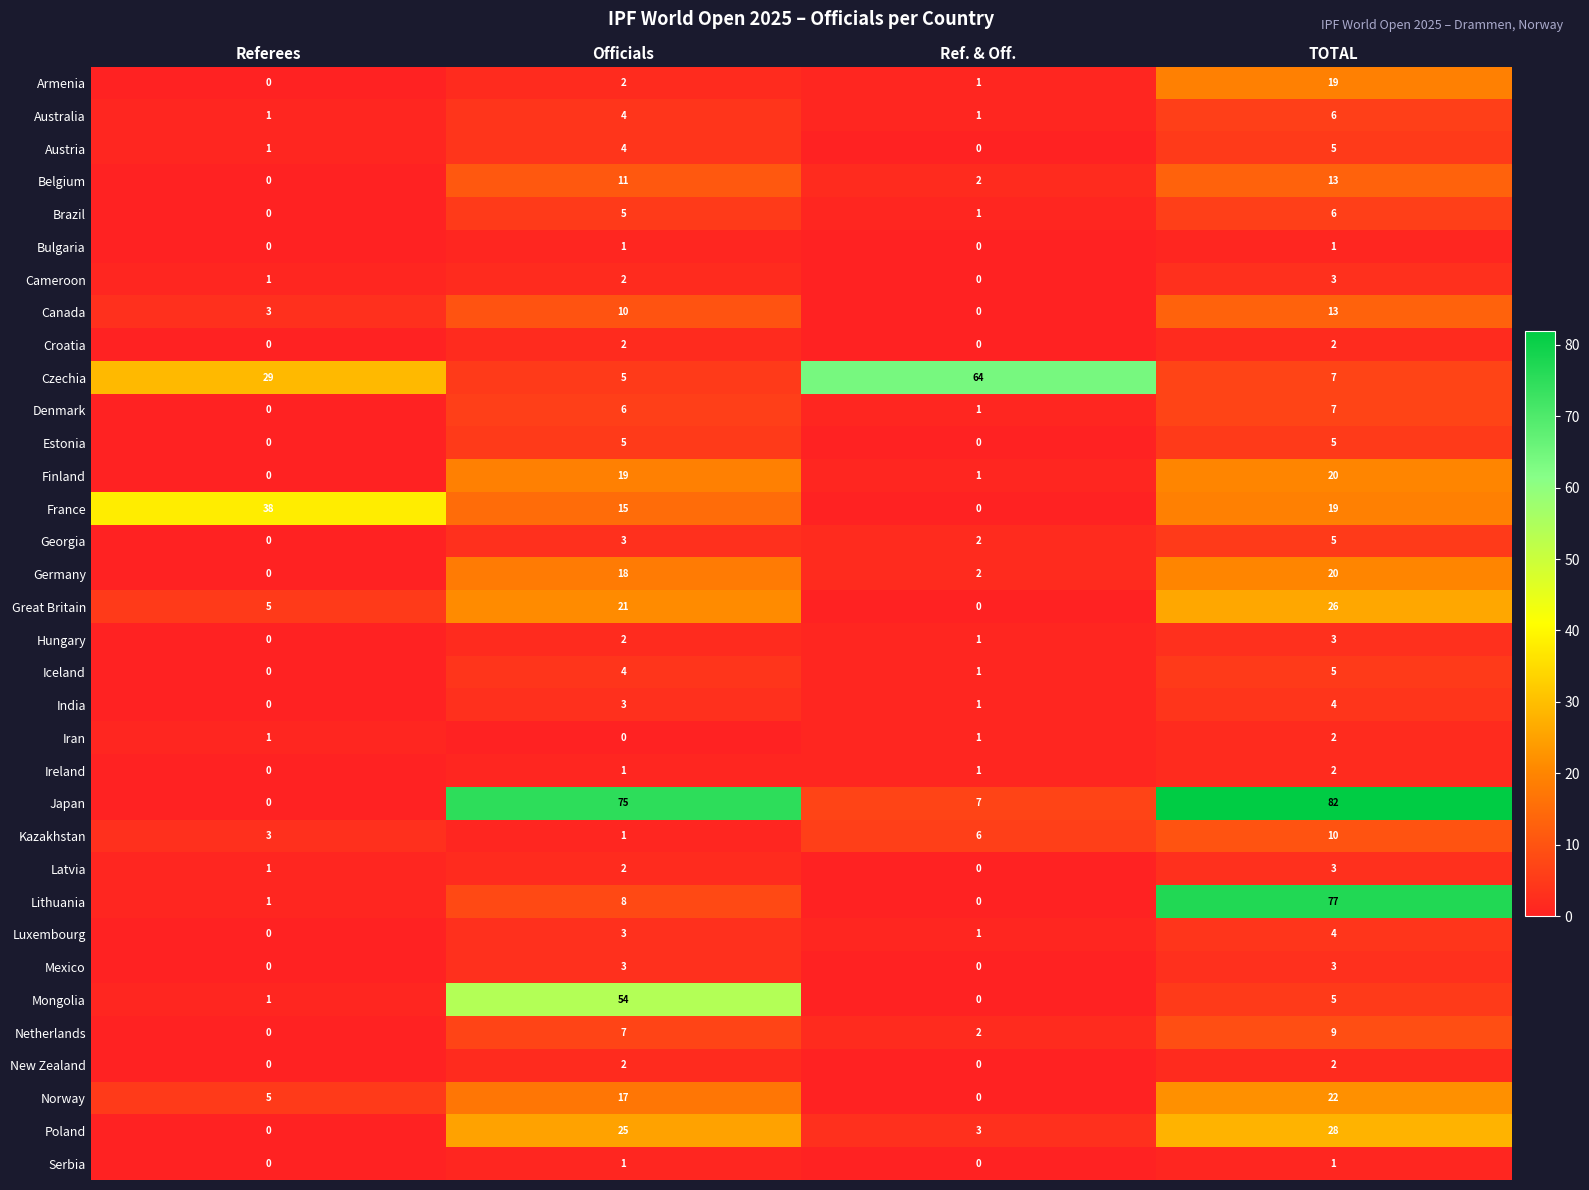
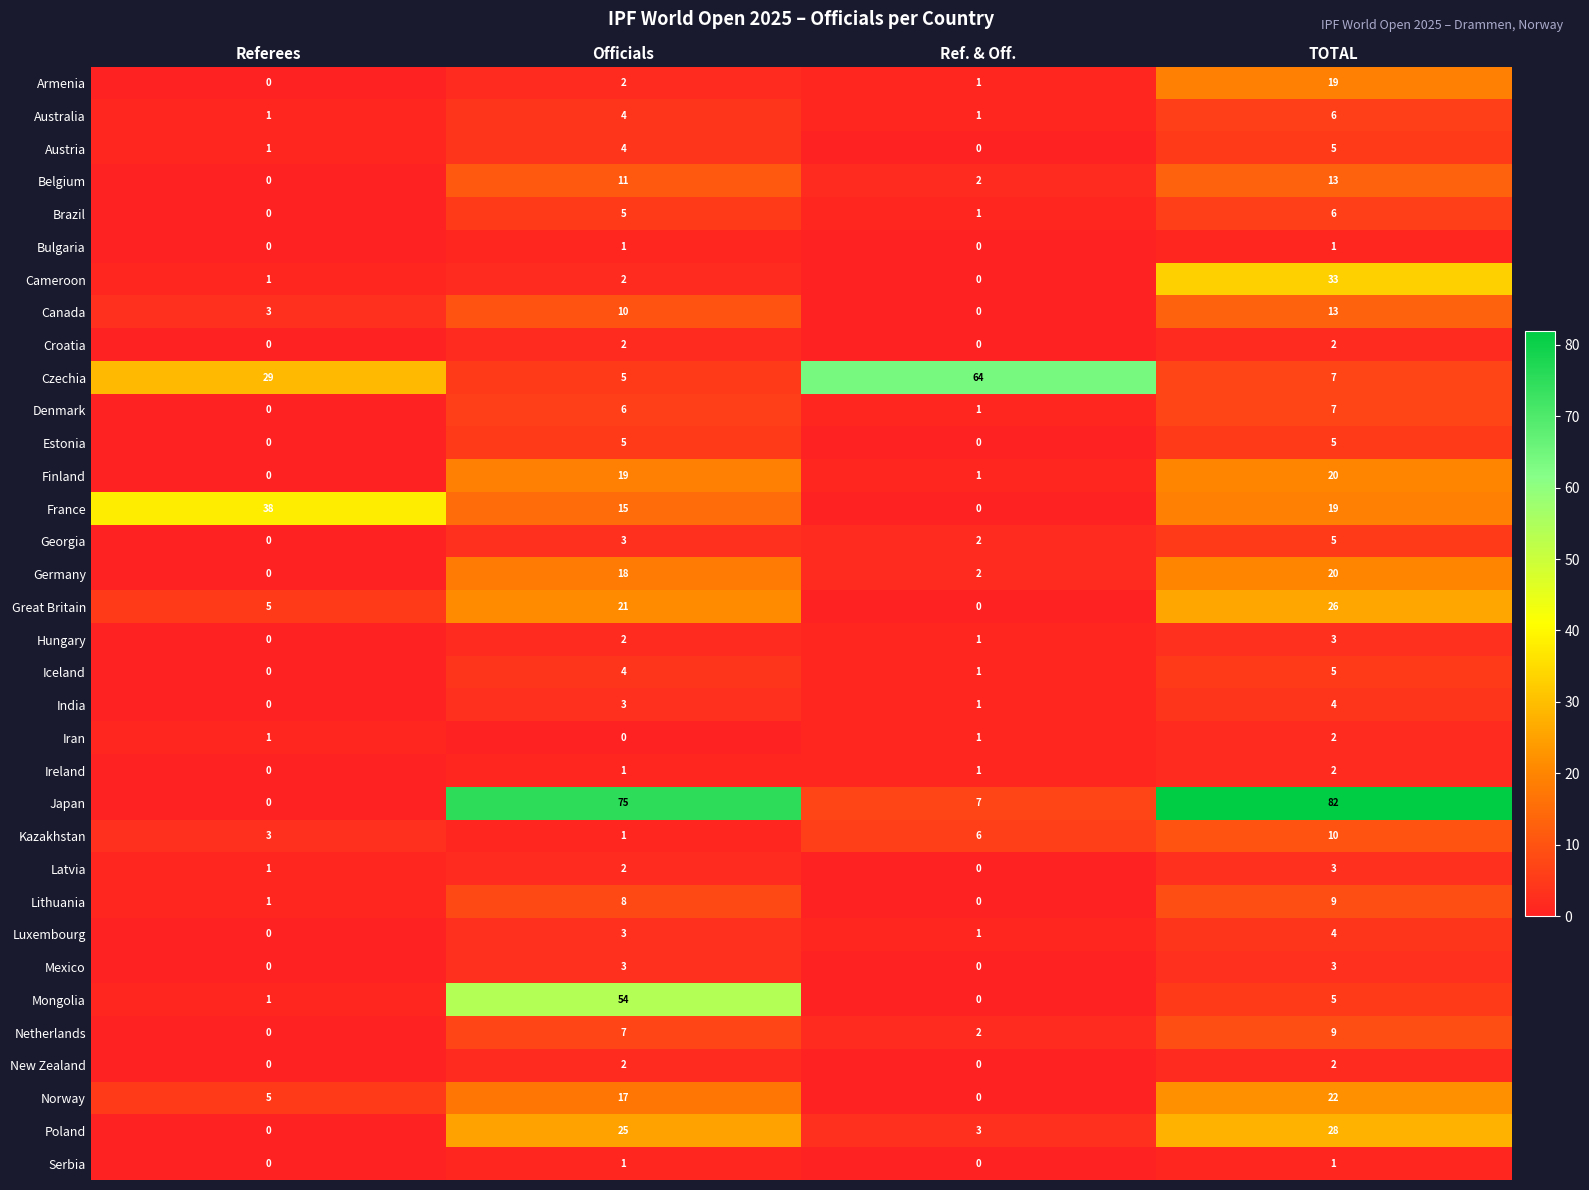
  {
    "Armenia": {
      "Referees": 0,
      "Officials": 2,
      "Ref. & Off.": 1,
      "TOTAL": 19
    },
    "Australia": {
      "Referees": 1,
      "Officials": 4,
      "Ref. & Off.": 1,
      "TOTAL": 6
    },
    "Austria": {
      "Referees": 1,
      "Officials": 4,
      "Ref. & Off.": 0,
      "TOTAL": 5
    },
    "Belgium": {
      "Referees": 0,
      "Officials": 11,
      "Ref. & Off.": 2,
      "TOTAL": 13
    },
    "Brazil": {
      "Referees": 0,
      "Officials": 5,
      "Ref. & Off.": 1,
      "TOTAL": 6
    },
    "Bulgaria": {
      "Referees": 0,
      "Officials": 1,
      "Ref. & Off.": 0,
      "TOTAL": 1
    },
    "Cameroon": {
      "Referees": 1,
      "Officials": 2,
      "Ref. & Off.": 0,
-     "TOTAL": 3
+     "TOTAL": 33
    },
    "Canada": {
      "Referees": 3,
      "Officials": 10,
      "Ref. & Off.": 0,
      "TOTAL": 13
    },
    "Croatia": {
      "Referees": 0,
      "Officials": 2,
      "Ref. & Off.": 0,
      "TOTAL": 2
    },
    "Czechia": {
      "Referees": 29,
      "Officials": 5,
      "Ref. & Off.": 64,
      "TOTAL": 7
    },
    "Denmark": {
      "Referees": 0,
      "Officials": 6,
      "Ref. & Off.": 1,
      "TOTAL": 7
    },
    "Estonia": {
      "Referees": 0,
      "Officials": 5,
      "Ref. & Off.": 0,
      "TOTAL": 5
    },
    "Finland": {
      "Referees": 0,
      "Officials": 19,
      "Ref. & Off.": 1,
      "TOTAL": 20
    },
    "France": {
      "Referees": 38,
      "Officials": 15,
      "Ref. & Off.": 0,
      "TOTAL": 19
    },
    "Georgia": {
      "Referees": 0,
      "Officials": 3,
      "Ref. & Off.": 2,
      "TOTAL": 5
    },
    "Germany": {
      "Referees": 0,
      "Officials": 18,
      "Ref. & Off.": 2,
      "TOTAL": 20
    },
    "Great Britain": {
      "Referees": 5,
      "Officials": 21,
      "Ref. & Off.": 0,
      "TOTAL": 26
    },
    "Hungary": {
      "Referees": 0,
      "Officials": 2,
      "Ref. & Off.": 1,
      "TOTAL": 3
    },
    "Iceland": {
      "Referees": 0,
      "Officials": 4,
      "Ref. & Off.": 1,
      "TOTAL": 5
    },
    "India": {
      "Referees": 0,
      "Officials": 3,
      "Ref. & Off.": 1,
      "TOTAL": 4
    },
    "Iran": {
      "Referees": 1,
      "Officials": 0,
      "Ref. & Off.": 1,
      "TOTAL": 2
    },
    "Ireland": {
      "Referees": 0,
      "Officials": 1,
      "Ref. & Off.": 1,
      "TOTAL": 2
    },
    "Japan": {
      "Referees": 0,
      "Officials": 75,
      "Ref. & Off.": 7,
      "TOTAL": 82
    },
    "Kazakhstan": {
      "Referees": 3,
      "Officials": 1,
      "Ref. & Off.": 6,
      "TOTAL": 10
    },
    "Latvia": {
      "Referees": 1,
      "Officials": 2,
      "Ref. & Off.": 0,
      "TOTAL": 3
    },
    "Lithuania": {
      "Referees": 1,
      "Officials": 8,
      "Ref. & Off.": 0,
-     "TOTAL": 77
+     "TOTAL": 9
    },
    "Luxembourg": {
      "Referees": 0,
      "Officials": 3,
      "Ref. & Off.": 1,
      "TOTAL": 4
    },
    "Mexico": {
      "Referees": 0,
      "Officials": 3,
      "Ref. & Off.": 0,
      "TOTAL": 3
    },
    "Mongolia": {
      "Referees": 1,
      "Officials": 54,
      "Ref. & Off.": 0,
      "TOTAL": 5
    },
    "Netherlands": {
      "Referees": 0,
      "Officials": 7,
      "Ref. & Off.": 2,
      "TOTAL": 9
    },
    "New Zealand": {
      "Referees": 0,
      "Officials": 2,
      "Ref. & Off.": 0,
      "TOTAL": 2
    },
    "Norway": {
      "Referees": 5,
      "Officials": 17,
      "Ref. & Off.": 0,
      "TOTAL": 22
    },
    "Poland": {
      "Referees": 0,
      "Officials": 25,
      "Ref. & Off.": 3,
      "TOTAL": 28
    },
    "Serbia": {
      "Referees": 0,
      "Officials": 1,
      "Ref. & Off.": 0,
      "TOTAL": 1
    }
  }
